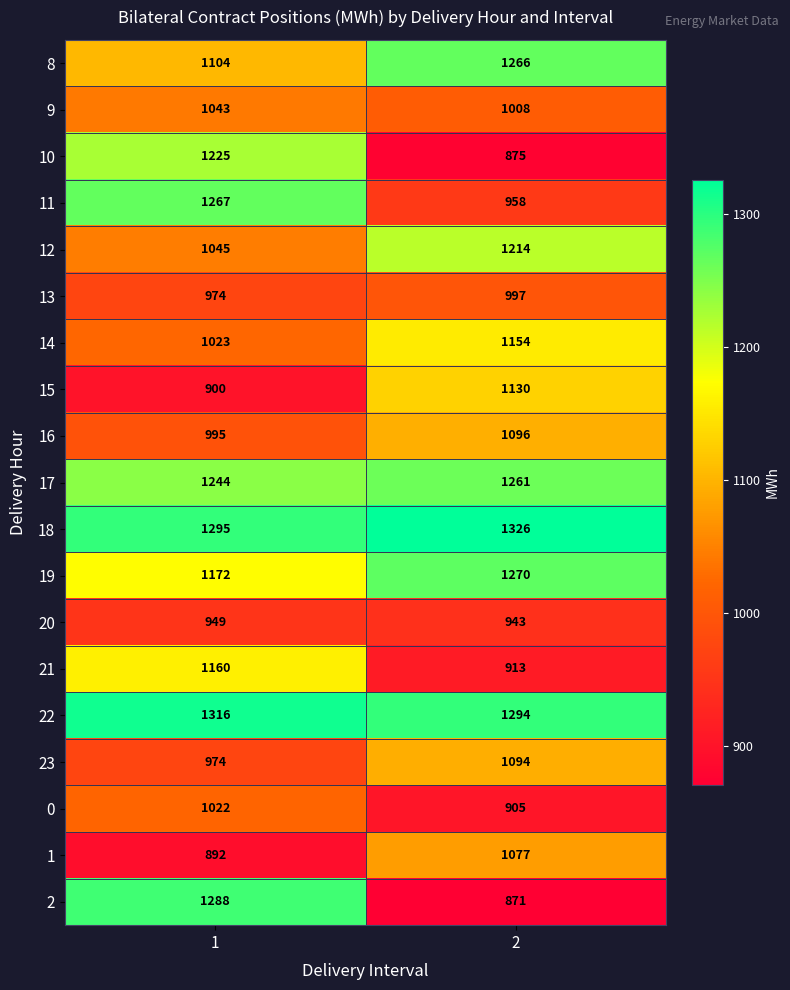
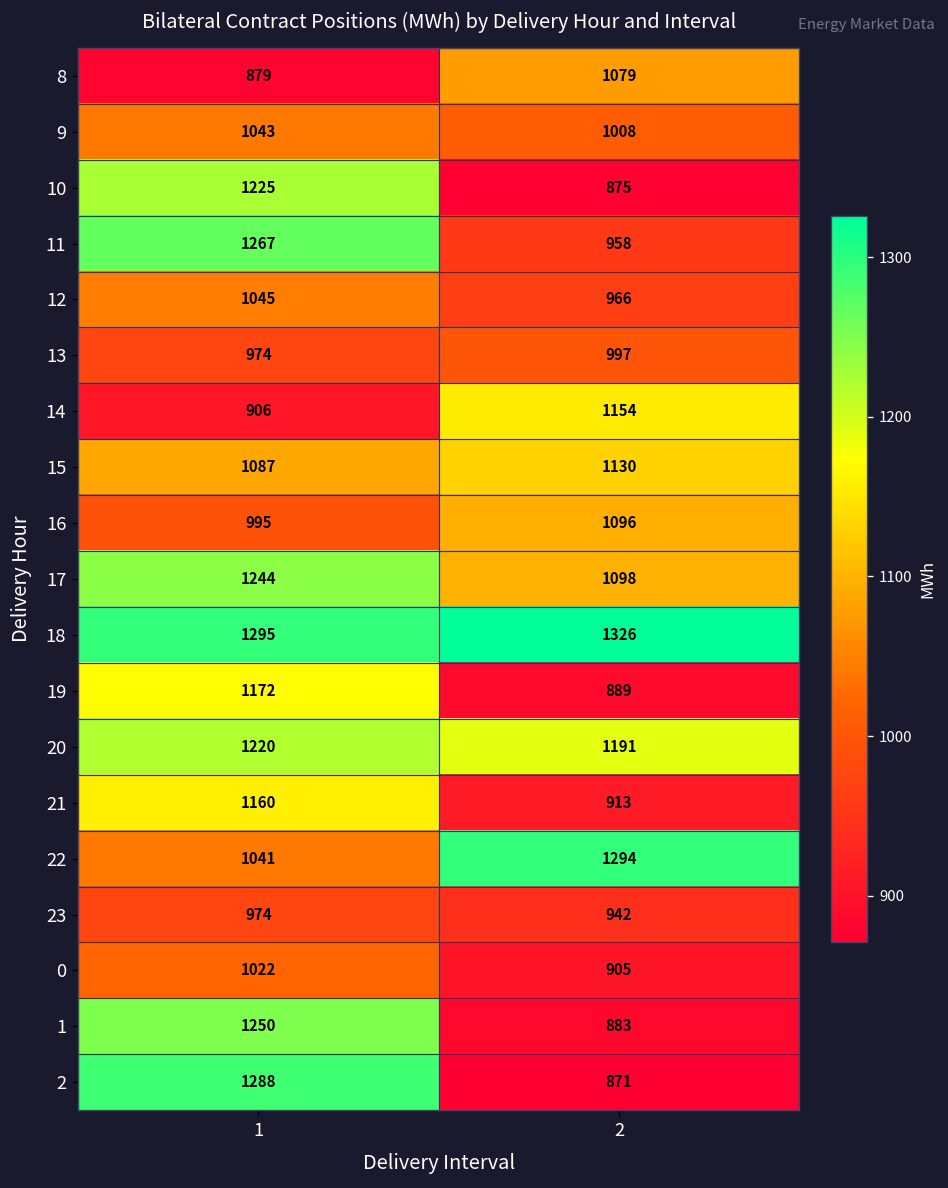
  {
    "8": {
-     "1": 1104,
-     "2": 1266
+     "1": 879,
+     "2": 1079
    },
    "9": {
      "1": 1043,
      "2": 1008
    },
    "10": {
      "1": 1225,
      "2": 875
    },
    "11": {
      "1": 1267,
      "2": 958
    },
    "12": {
      "1": 1045,
-     "2": 1214
+     "2": 966
    },
    "13": {
      "1": 974,
      "2": 997
    },
    "14": {
-     "1": 1023,
+     "1": 906,
      "2": 1154
    },
    "15": {
-     "1": 900,
+     "1": 1087,
      "2": 1130
    },
    "16": {
      "1": 995,
      "2": 1096
    },
    "17": {
      "1": 1244,
-     "2": 1261
+     "2": 1098
    },
    "18": {
      "1": 1295,
      "2": 1326
    },
    "19": {
      "1": 1172,
-     "2": 1270
+     "2": 889
    },
    "20": {
-     "1": 949,
-     "2": 943
+     "1": 1220,
+     "2": 1191
    },
    "21": {
      "1": 1160,
      "2": 913
    },
    "22": {
-     "1": 1316,
+     "1": 1041,
      "2": 1294
    },
    "23": {
      "1": 974,
-     "2": 1094
+     "2": 942
    },
    "0": {
      "1": 1022,
      "2": 905
    },
    "1": {
-     "1": 892,
-     "2": 1077
+     "1": 1250,
+     "2": 883
    },
    "2": {
      "1": 1288,
      "2": 871
    }
  }
